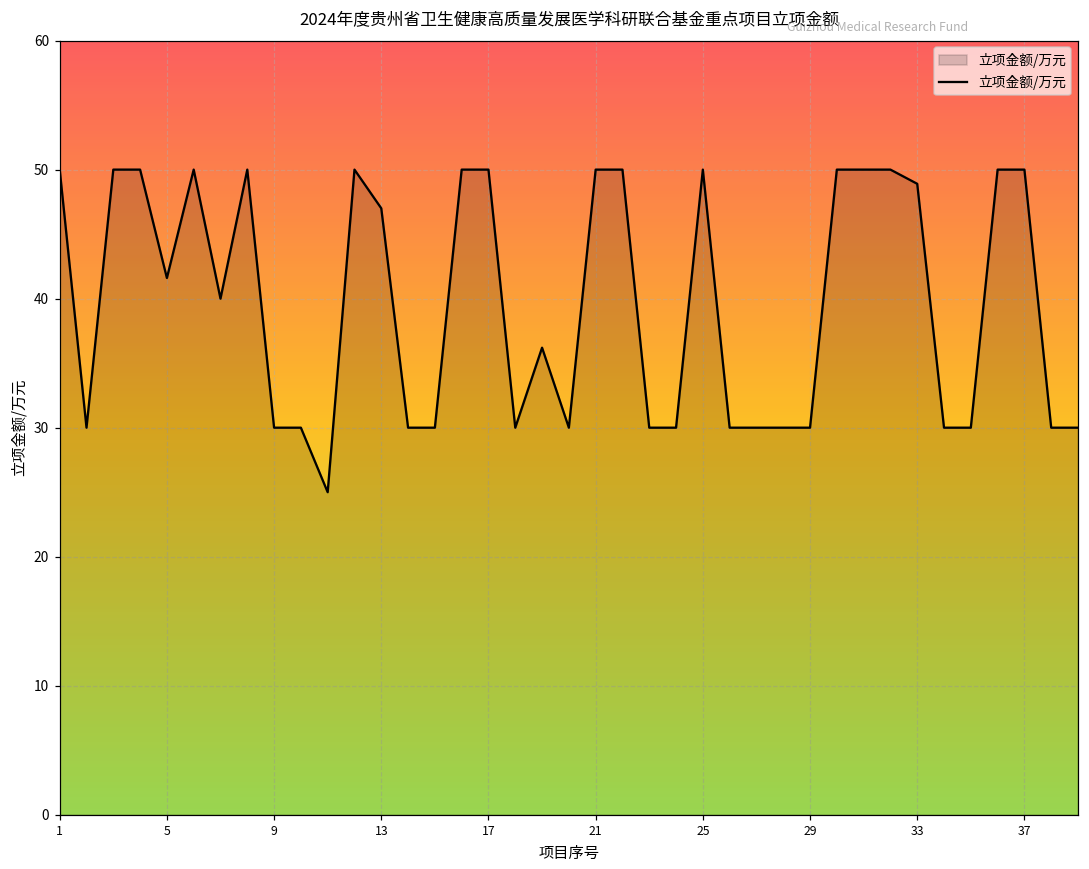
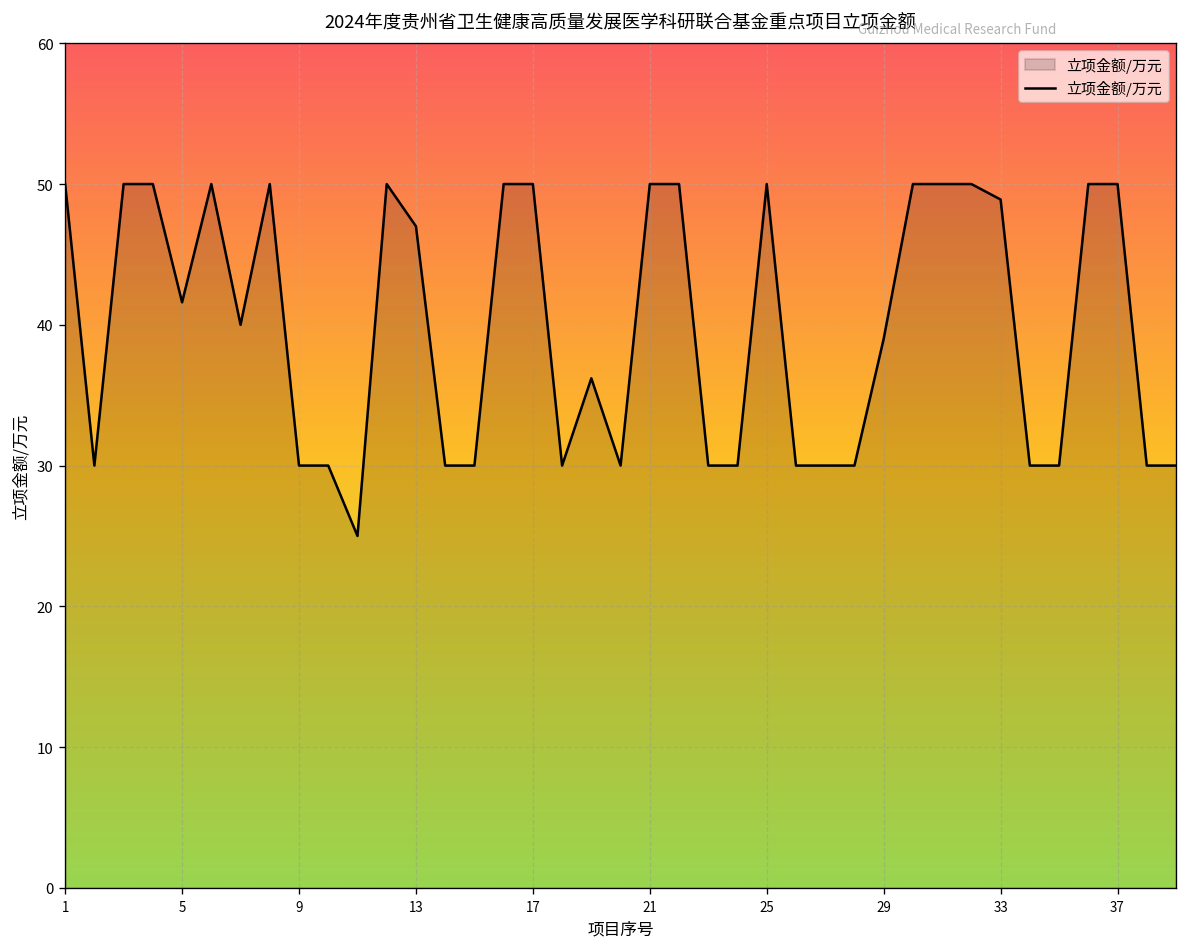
  {
    "1": 50,
    "5": 41.6,
    "9": 30,
    "13": 47,
    "17": 50,
    "21": 50,
    "25": 50,
-   "29": 30,
+   "29": 39,
    "33": 49,
    "37": 50
  }
